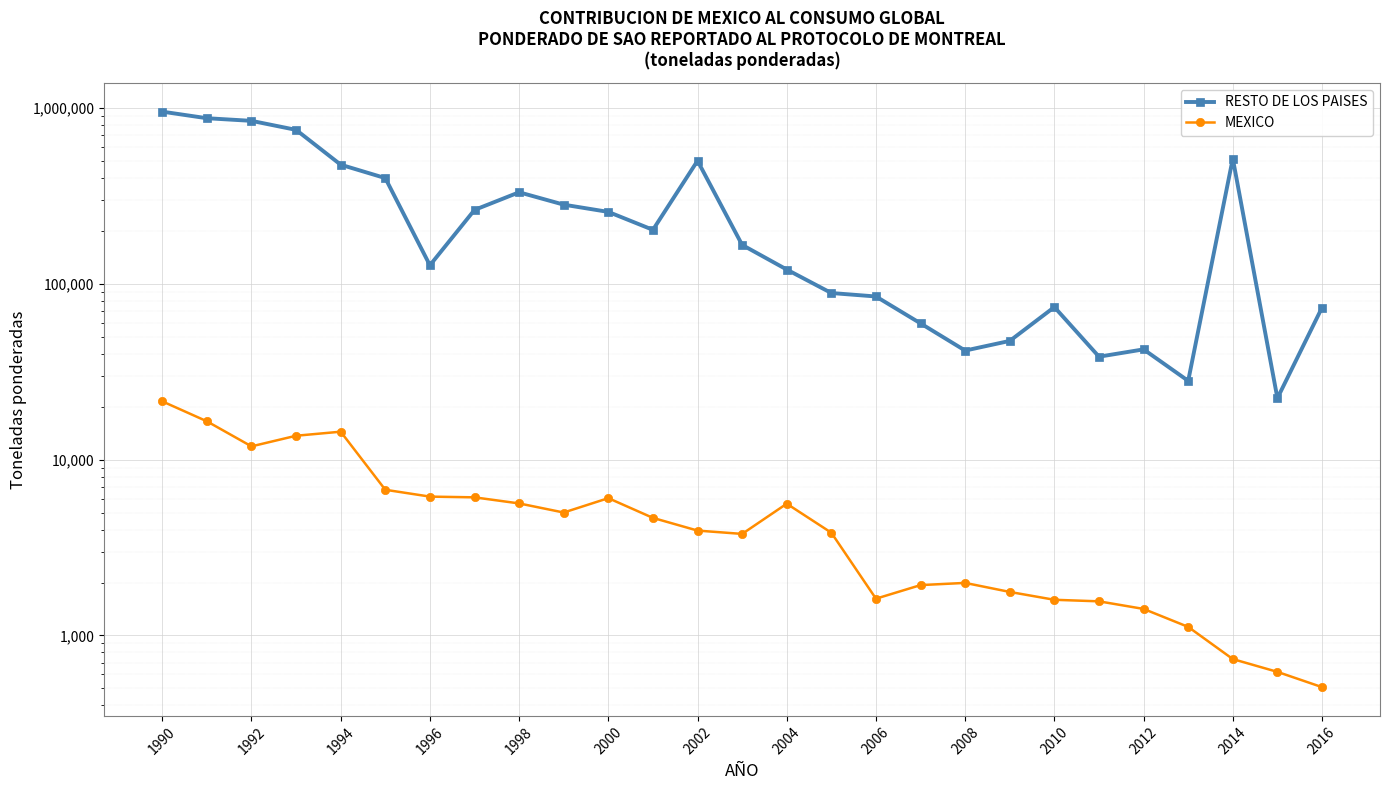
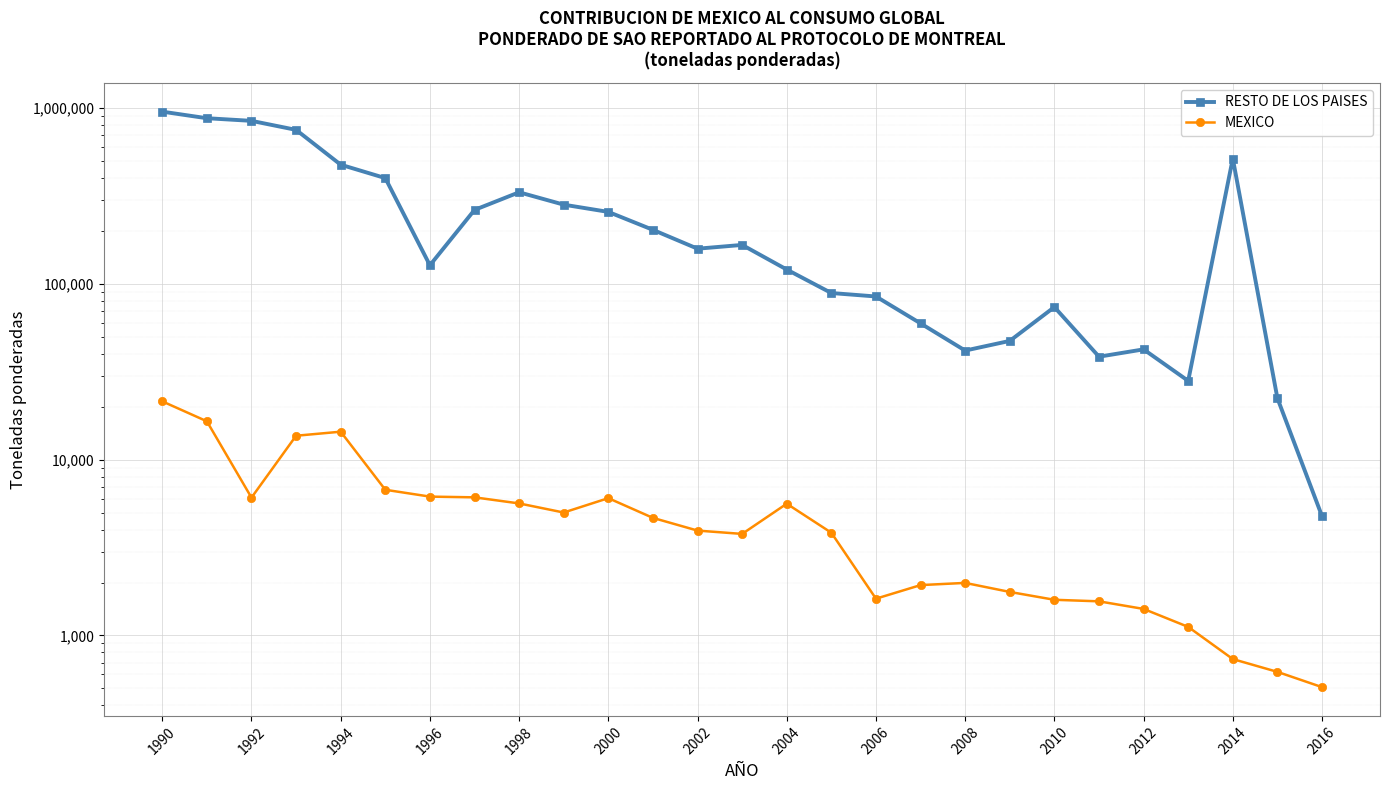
  {
    "RESTO DE LOS PAISES": {
      "1990": "1,000,000",
      "1992": "800,000",
      "1994": "480,000",
      "1996": "130,000",
      "1998": "330,000",
      "2000": "260,000",
-     "2002": "500,000",
+     "2002": "160,000",
      "2004": "120,000",
      "2006": "80,000",
      "2008": "42,000",
      "2010": "74,000",
      "2012": "42,000",
      "2014": "520,000",
-     "2016": "73,000"
+     "2016": "4,800"
    },
    "MEXICO": {
      "1990": "21,000",
-     "1992": "12,000",
+     "1992": "6,100",
      "1994": "14,000",
      "1996": "6,200",
      "1998": "5,600",
      "2000": "6,000",
      "2002": "4,000",
      "2004": "5,600",
      "2006": "1,600",
      "2008": "2,000",
      "2010": "1,600",
      "2012": "1,400",
      "2014": "730",
      "2016": "510"
    }
  }
